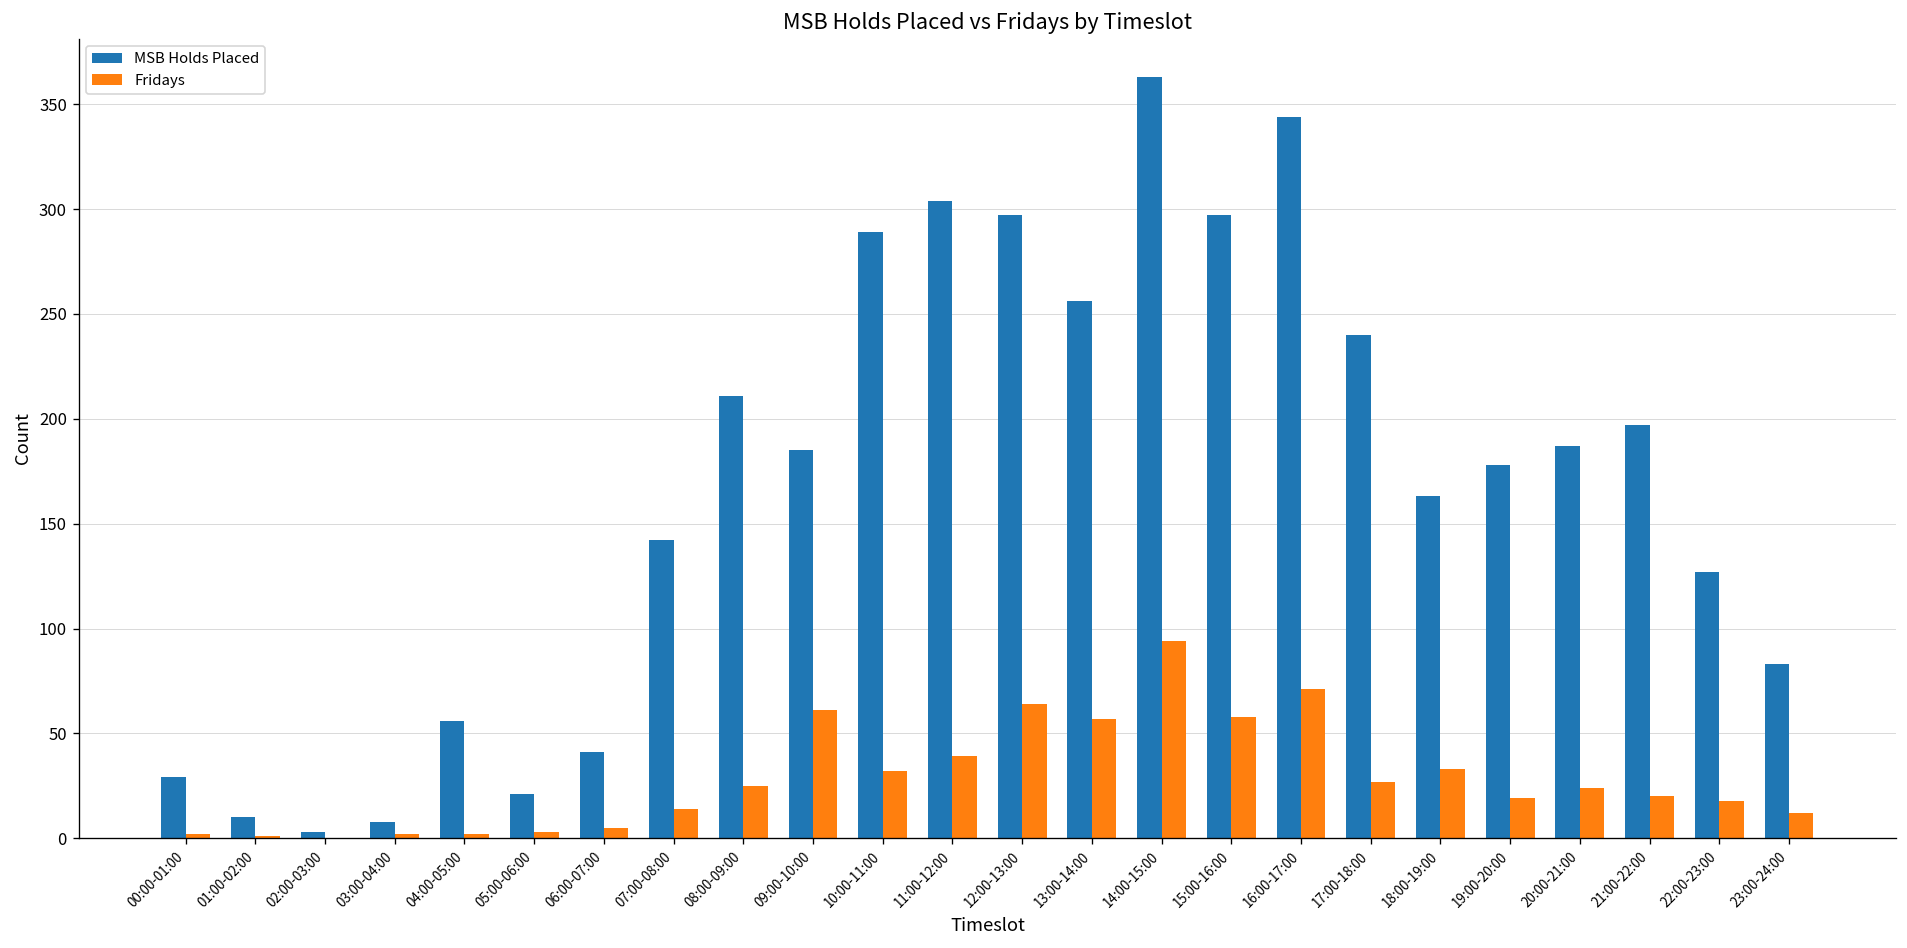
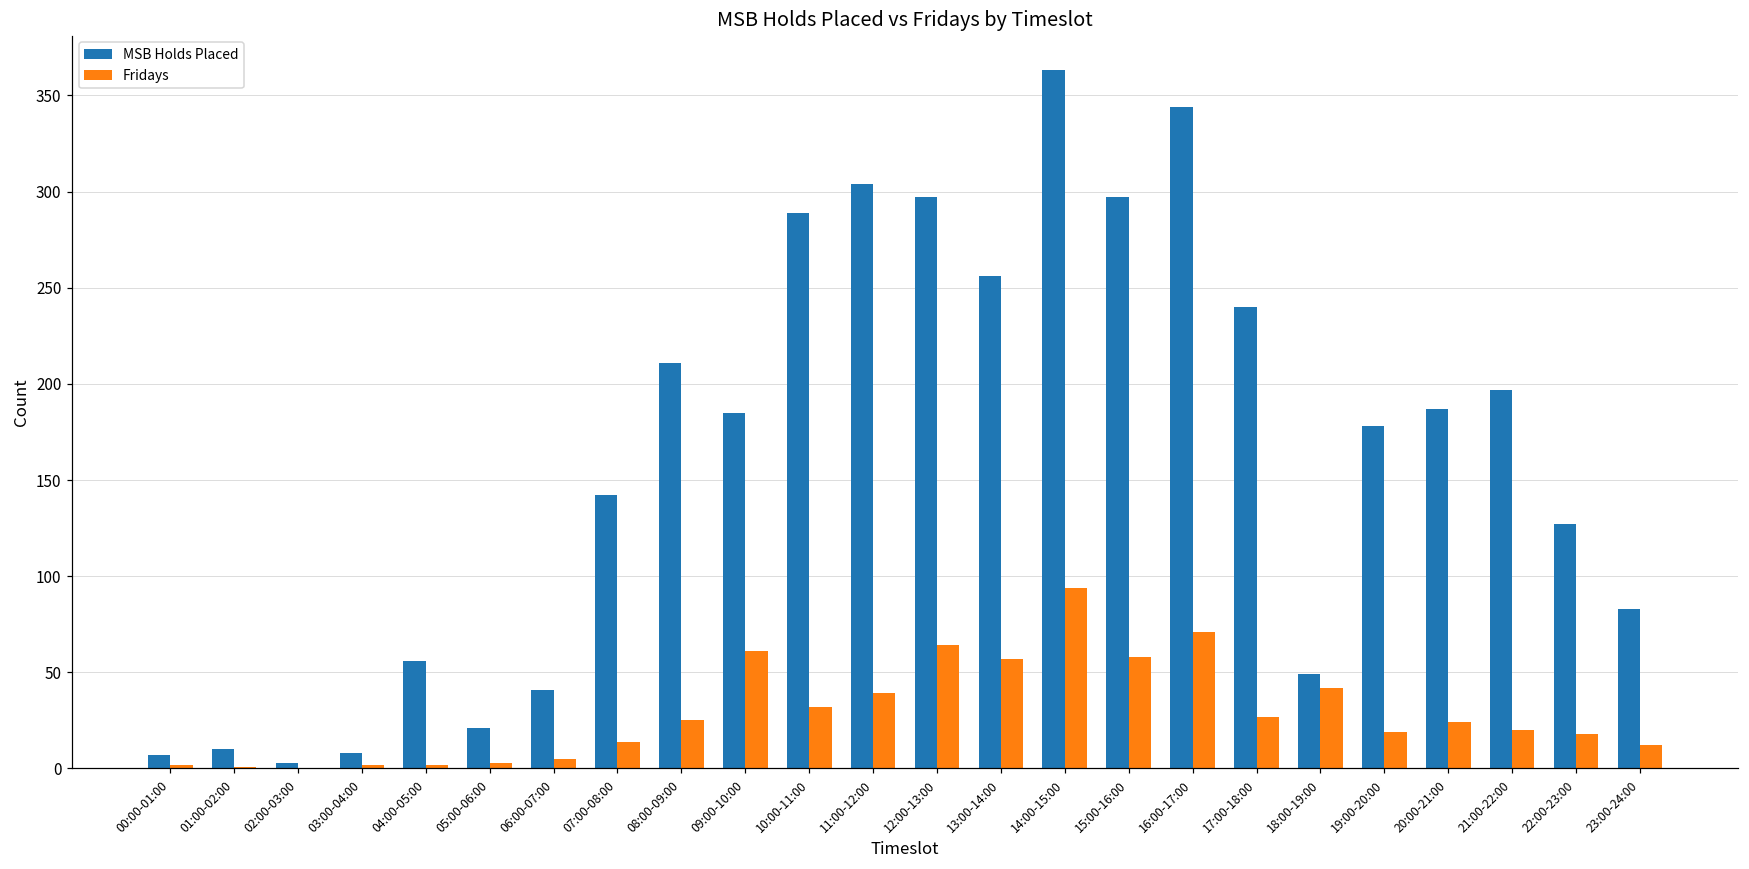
  {
    "MSB Holds Placed": {
-     "00:00-01:00": 29,
+     "00:00-01:00": 7,
      "01:00-02:00": 10,
      "02:00-03:00": 3,
      "03:00-04:00": 8,
      "04:00-05:00": 56,
      "05:00-06:00": 21,
      "06:00-07:00": 41,
      "07:00-08:00": 142,
      "08:00-09:00": 211,
      "09:00-10:00": 185,
      "10:00-11:00": 289,
      "11:00-12:00": 304,
      "12:00-13:00": 297,
      "13:00-14:00": 256,
      "14:00-15:00": 363,
      "15:00-16:00": 297,
      "16:00-17:00": 344,
      "17:00-18:00": 240,
-     "18:00-19:00": 163,
+     "18:00-19:00": 49,
      "19:00-20:00": 178,
      "20:00-21:00": 187,
      "21:00-22:00": 197,
      "22:00-23:00": 127,
      "23:00-24:00": 83
    },
    "Fridays": {
      "00:00-01:00": 2,
      "02:00-03:00": 0,
      "03:00-04:00": 2,
      "04:00-05:00": 2,
      "05:00-06:00": 3,
      "06:00-07:00": 5,
      "07:00-08:00": 14,
      "08:00-09:00": 25,
      "09:00-10:00": 61,
      "10:00-11:00": 32,
      "11:00-12:00": 39,
      "12:00-13:00": 64,
      "13:00-14:00": 57,
      "14:00-15:00": 94,
      "15:00-16:00": 58,
      "16:00-17:00": 71,
      "17:00-18:00": 27,
-     "18:00-19:00": 33,
+     "18:00-19:00": 42,
      "19:00-20:00": 19,
      "20:00-21:00": 24,
      "21:00-22:00": 20,
      "22:00-23:00": 18,
      "23:00-24:00": 12
    }
  }
